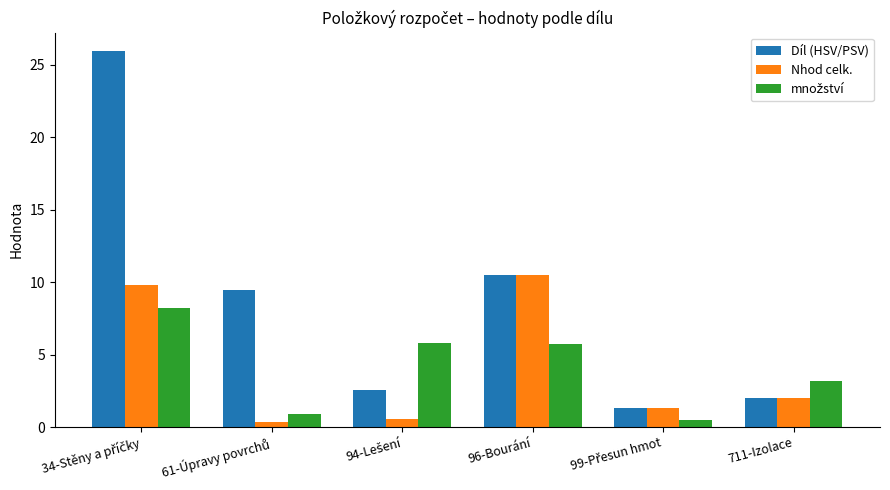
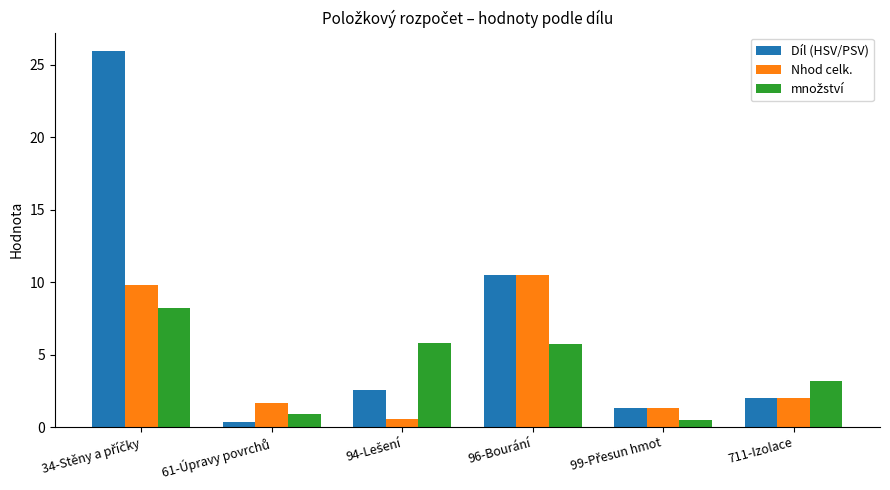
  {
    "Díl (HSV/PSV)": {
      "34-Stěny a příčky": 25.9,
-     "61-Úpravy povrchů": 9.5,
+     "61-Úpravy povrchů": 0.3,
      "94-Lešení": 2.5,
      "96-Bourání": 10.5,
      "99-Přesun hmot": 1.3,
      "711-Izolace": 2.0
    },
    "Nhod celk.": {
      "34-Stěny a příčky": 9.8,
-     "61-Úpravy povrchů": 0.3,
+     "61-Úpravy povrchů": 1.7,
      "94-Lešení": 0.6,
      "96-Bourání": 10.5,
      "99-Přesun hmot": 1.3,
      "711-Izolace": 2.0
    },
    "množství": {
      "34-Stěny a příčky": 8.2,
      "61-Úpravy povrchů": 0.9,
      "94-Lešení": 5.8,
      "96-Bourání": 5.7,
      "99-Přesun hmot": 0.5,
      "711-Izolace": 3.2
    }
  }
